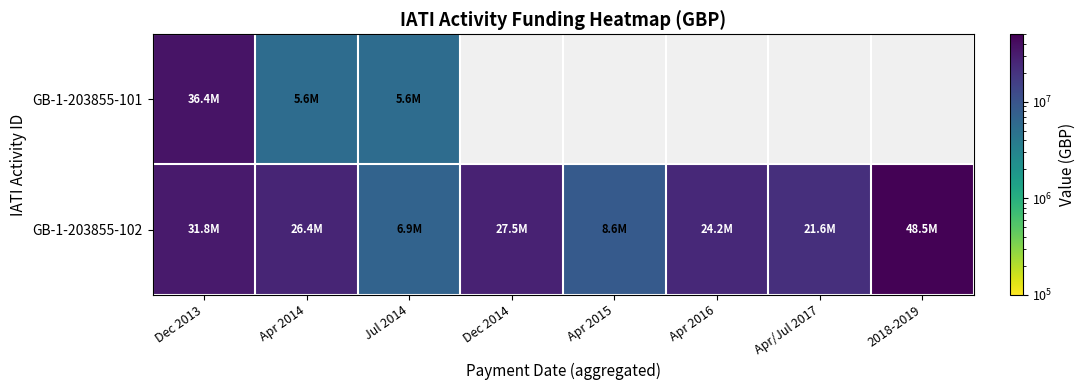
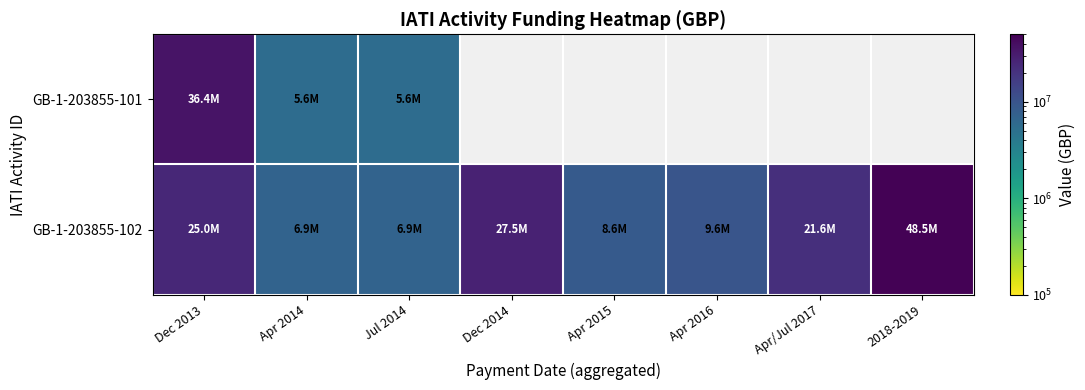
  {
    "GB-1-203855-101": {
      "Dec 2013": "36.4M",
      "Apr 2014": "5.6M",
      "Jul 2014": "5.6M"
    },
    "GB-1-203855-102": {
-     "Dec 2013": "31.8M",
-     "Apr 2014": "26.4M",
+     "Dec 2013": "25.0M",
+     "Apr 2014": "6.9M",
      "Jul 2014": "6.9M",
      "Dec 2014": "27.5M",
      "Apr 2015": "8.6M",
-     "Apr 2016": "24.2M",
+     "Apr 2016": "9.6M",
      "Apr/Jul 2017": "21.6M",
      "2018-2019": "48.5M"
    }
  }
